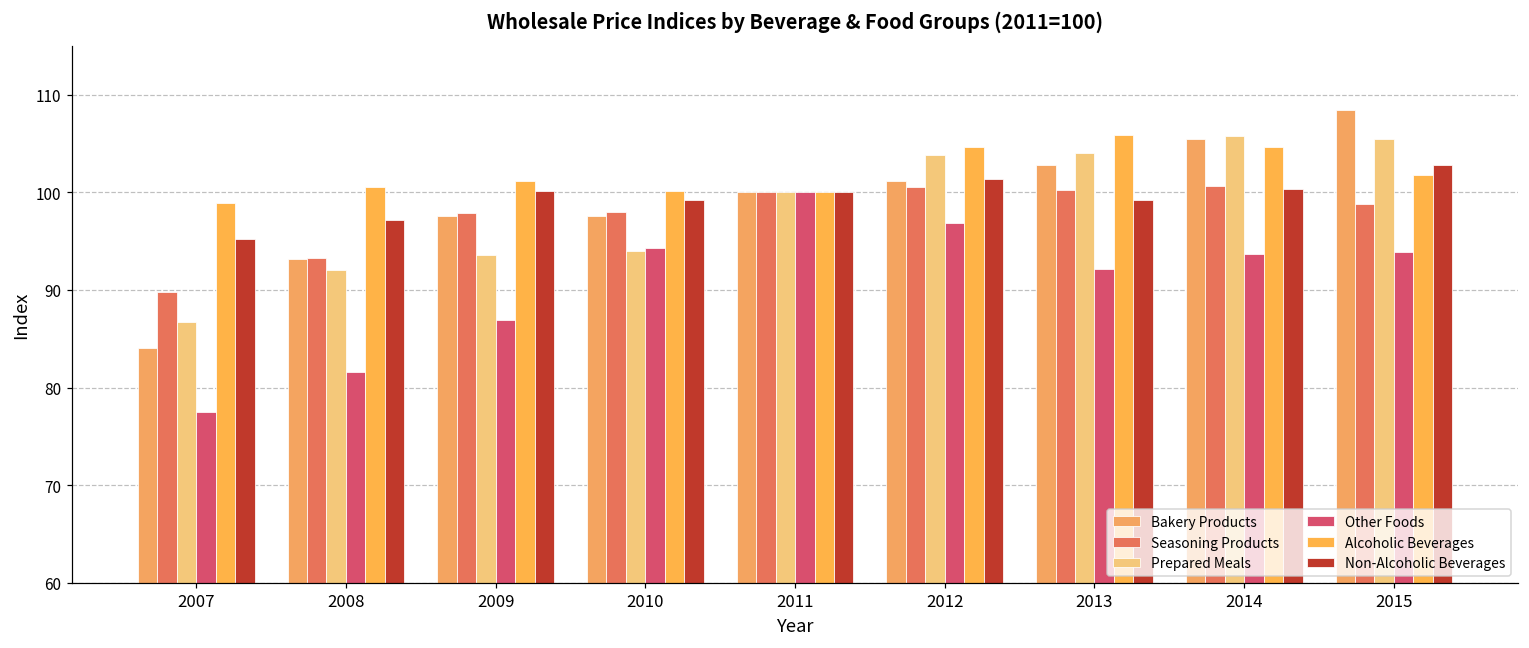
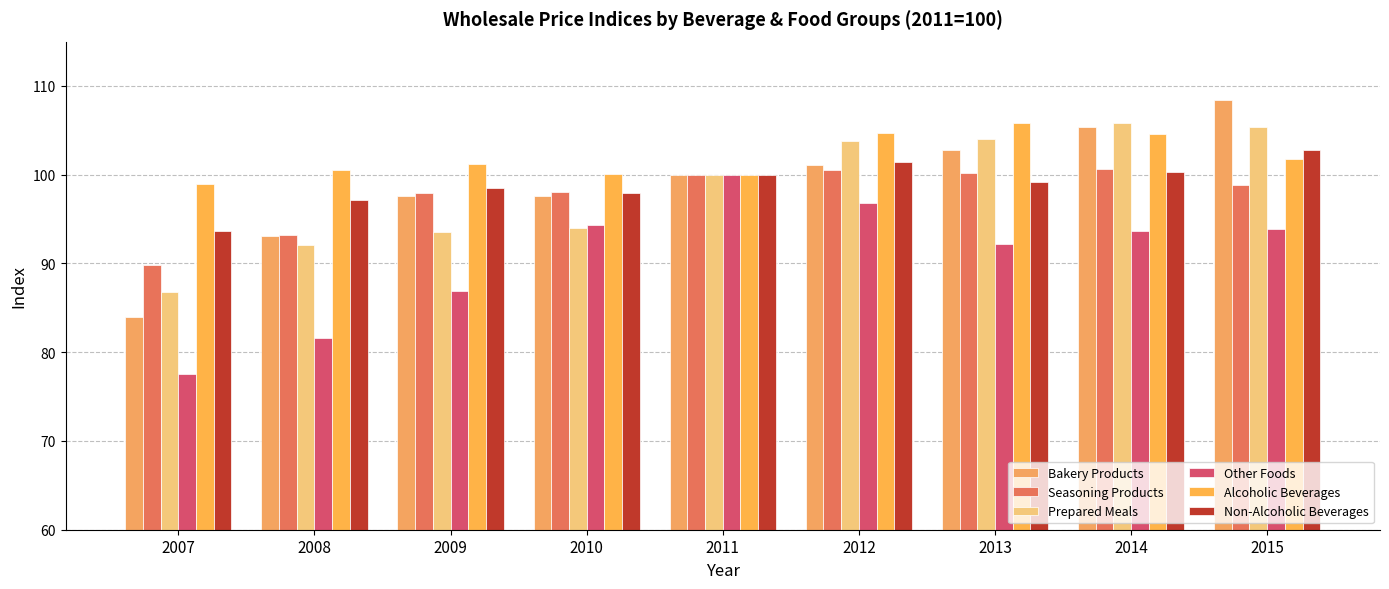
  {
    "Non-Alcoholic Beverages": {
-     "2007": 95,
+     "2007": 94,
      "2008": 97,
-     "2009": 100,
-     "2010": 99,
+     "2009": 99,
+     "2010": 98,
      "2011": 100,
      "2012": 101,
      "2013": 99,
      "2014": 100,
      "2015": 103
    }
  }
